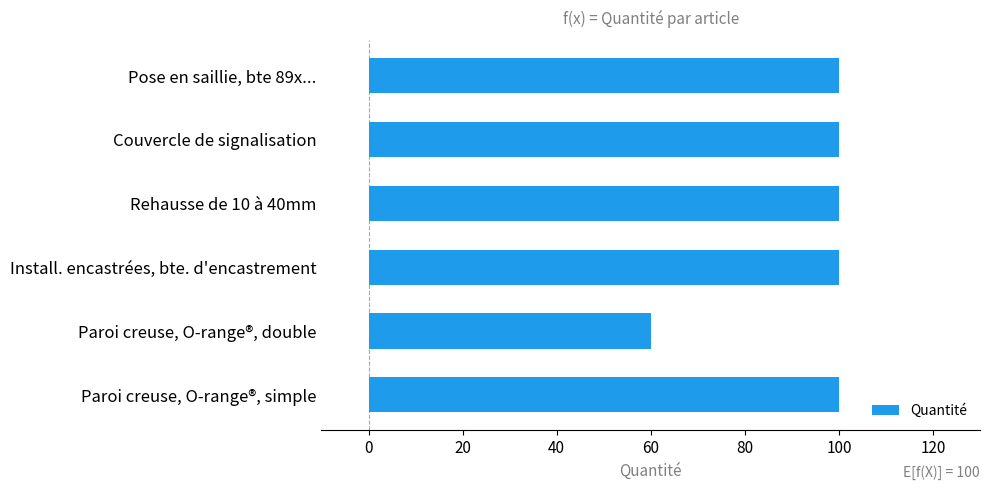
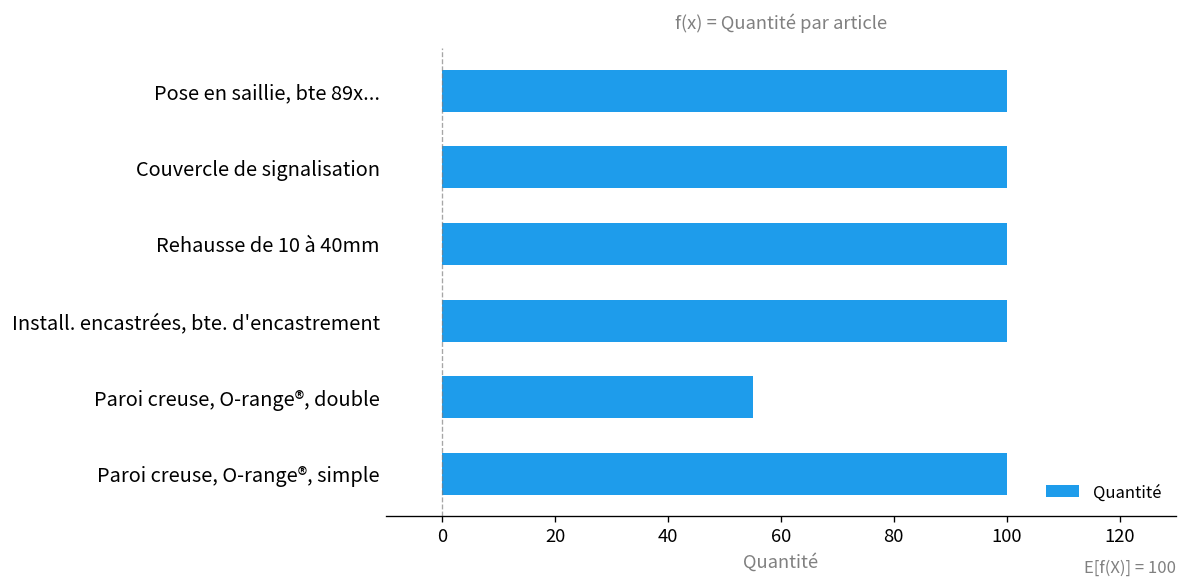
  {
    "Pose en saillie, bte 89x...": 100,
    "Couvercle de signalisation": 100,
    "Rehausse de 10 à 40mm": 100,
    "Install. encastrées, bte. d'encastrement": 100,
-   "Paroi creuse, O-range®, double": 60,
+   "Paroi creuse, O-range®, double": 55,
    "Paroi creuse, O-range®, simple": 100
  }
